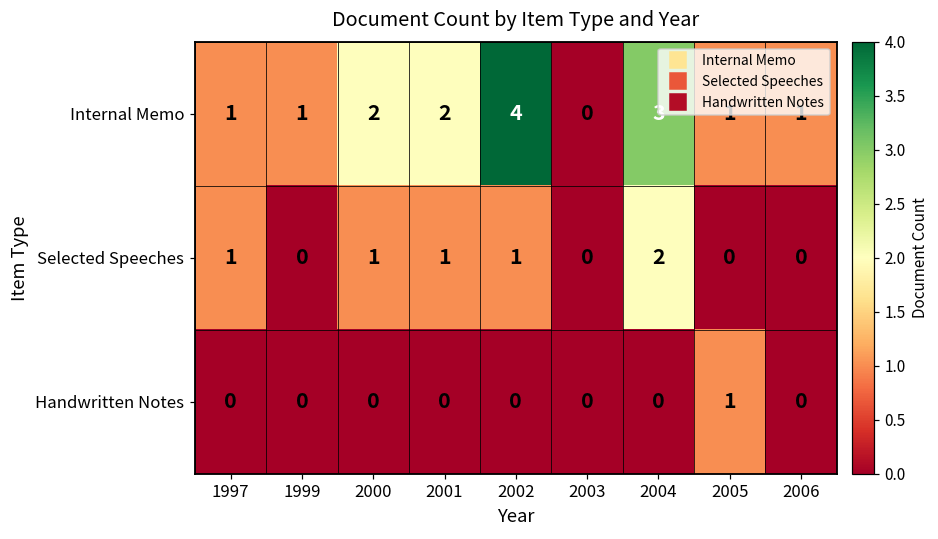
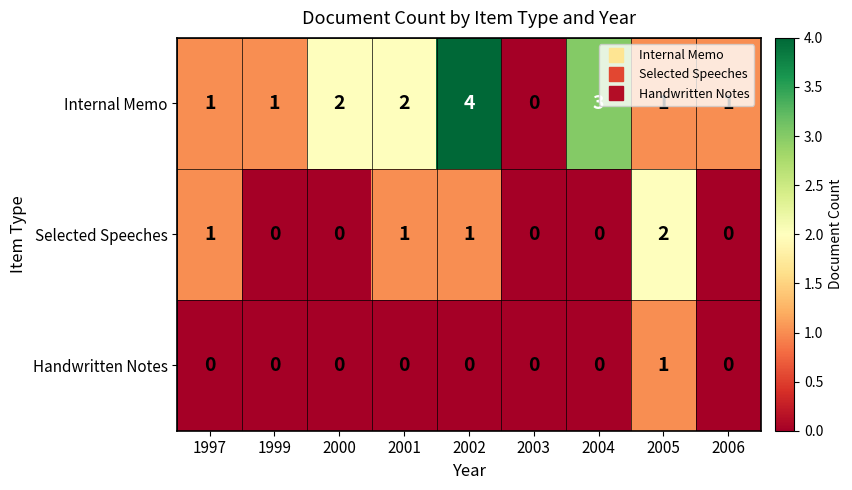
  {
    "Internal Memo": {
      "1997": 1,
      "1999": 1,
      "2000": 2,
      "2001": 2,
      "2002": 4,
      "2003": 0
    },
    "Selected Speeches": {
      "1997": 1,
      "1999": 0,
-     "2000": 1,
+     "2000": 0,
      "2001": 1,
      "2002": 1,
      "2003": 0,
-     "2004": 2,
-     "2005": 0,
+     "2004": 0,
+     "2005": 2,
      "2006": 0
    },
    "Handwritten Notes": {
      "1997": 0,
      "1999": 0,
      "2000": 0,
      "2001": 0,
      "2002": 0,
      "2003": 0,
      "2004": 0,
      "2005": 1,
      "2006": 0
    }
  }
